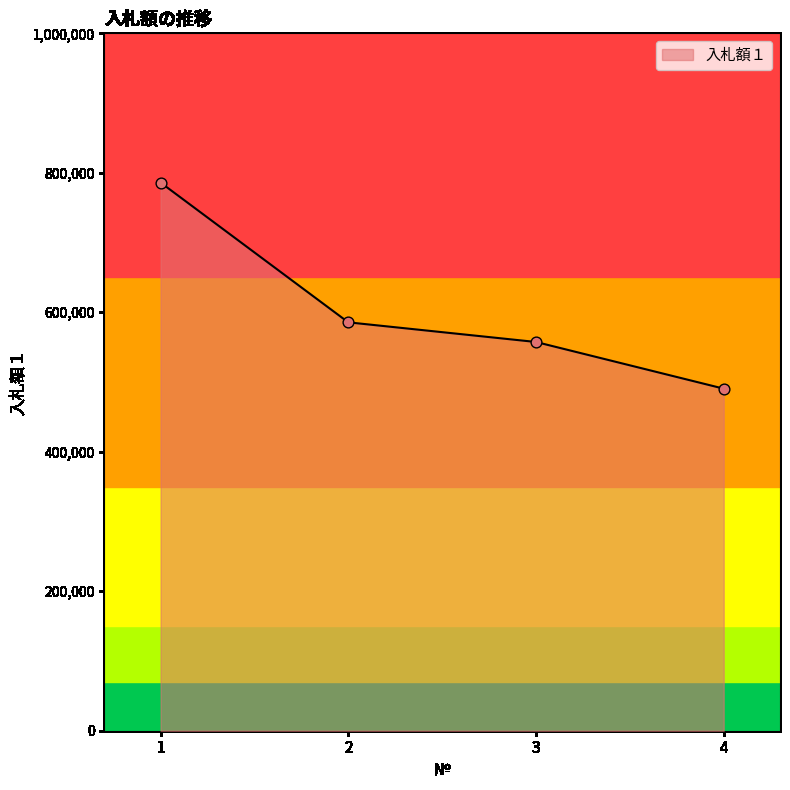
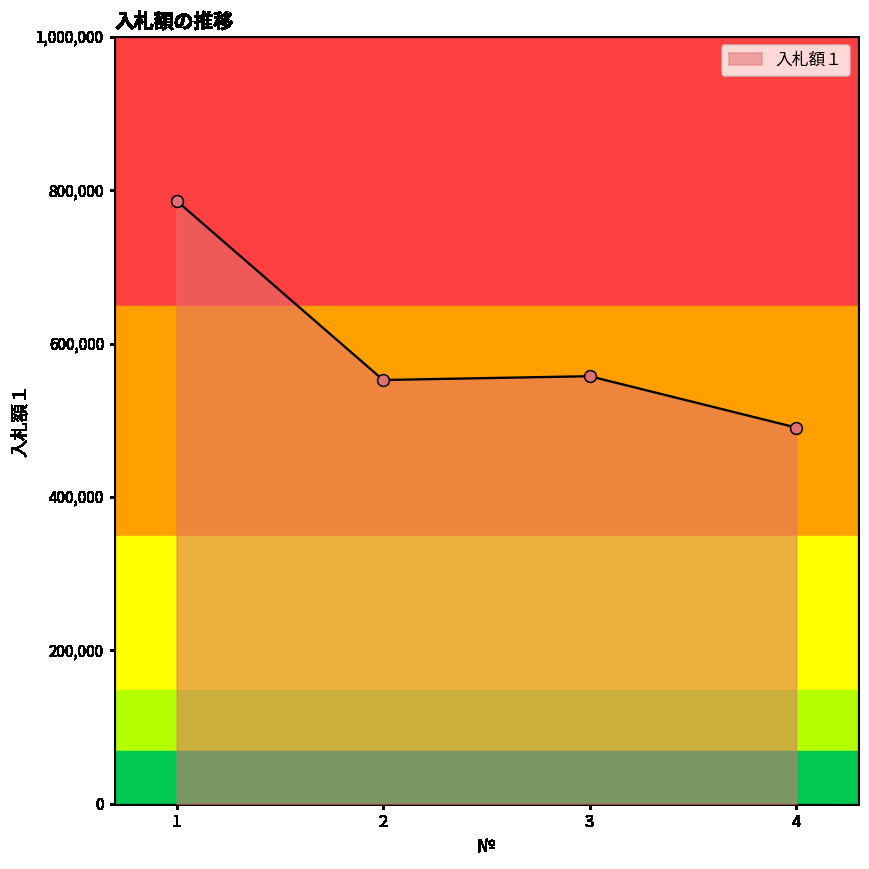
  {
    "1": "790,000",
-   "2": "590,000",
+   "2": "550,000",
    "3": "560,000",
    "4": "490,000"
  }
